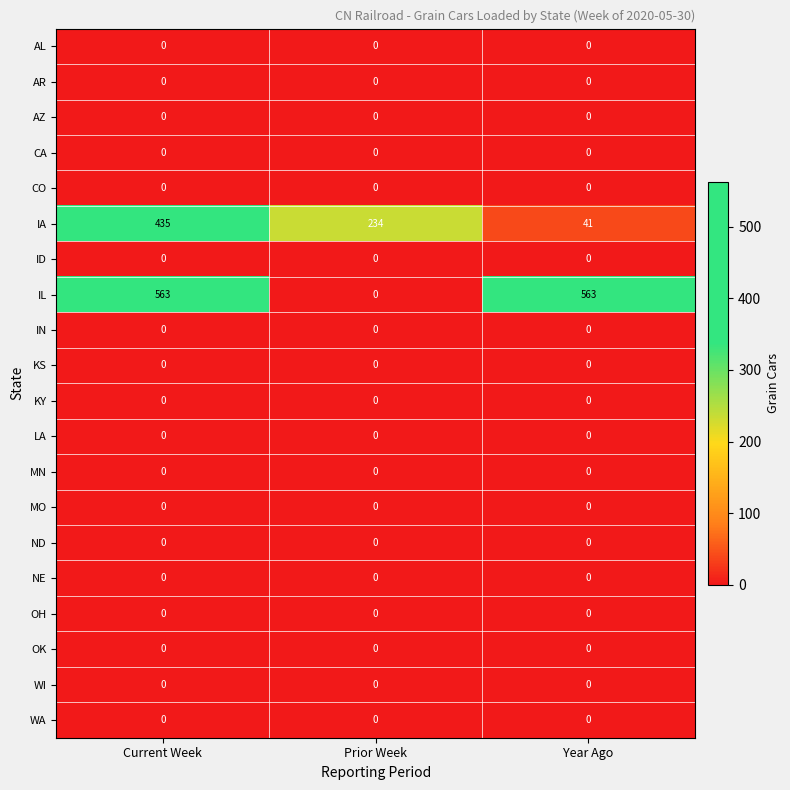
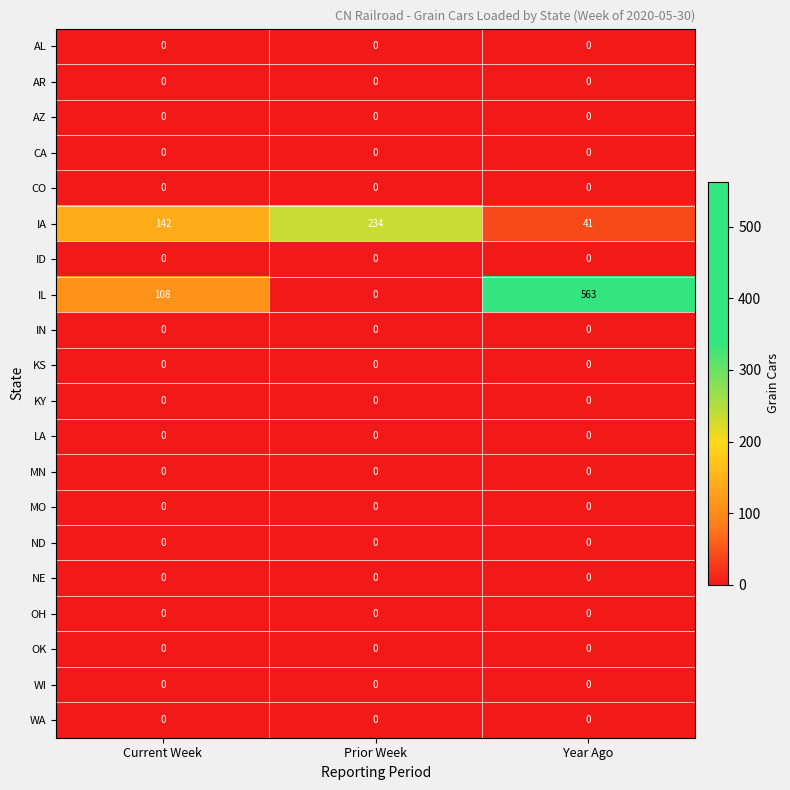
  {
    "AL": {
      "Current Week": 0,
      "Prior Week": 0,
      "Year Ago": 0
    },
    "AR": {
      "Current Week": 0,
      "Prior Week": 0,
      "Year Ago": 0
    },
    "AZ": {
      "Current Week": 0,
      "Prior Week": 0,
      "Year Ago": 0
    },
    "CA": {
      "Current Week": 0,
      "Prior Week": 0,
      "Year Ago": 0
    },
    "CO": {
      "Current Week": 0,
      "Prior Week": 0,
      "Year Ago": 0
    },
    "IA": {
-     "Current Week": 435,
+     "Current Week": 142,
      "Prior Week": 234,
      "Year Ago": 41
    },
    "ID": {
      "Current Week": 0,
      "Prior Week": 0,
      "Year Ago": 0
    },
    "IL": {
-     "Current Week": 563,
+     "Current Week": 108,
      "Prior Week": 0,
      "Year Ago": 563
    },
    "IN": {
      "Current Week": 0,
      "Prior Week": 0,
      "Year Ago": 0
    },
    "KS": {
      "Current Week": 0,
      "Prior Week": 0,
      "Year Ago": 0
    },
    "KY": {
      "Current Week": 0,
      "Prior Week": 0,
      "Year Ago": 0
    },
    "LA": {
      "Current Week": 0,
      "Prior Week": 0,
      "Year Ago": 0
    },
    "MN": {
      "Current Week": 0,
      "Prior Week": 0,
      "Year Ago": 0
    },
    "MO": {
      "Current Week": 0,
      "Prior Week": 0,
      "Year Ago": 0
    },
    "ND": {
      "Current Week": 0,
      "Prior Week": 0,
      "Year Ago": 0
    },
    "NE": {
      "Current Week": 0,
      "Prior Week": 0,
      "Year Ago": 0
    },
    "OH": {
      "Current Week": 0,
      "Prior Week": 0,
      "Year Ago": 0
    },
    "OK": {
      "Current Week": 0,
      "Prior Week": 0,
      "Year Ago": 0
    },
    "WI": {
      "Current Week": 0,
      "Prior Week": 0,
      "Year Ago": 0
    },
    "WA": {
      "Current Week": 0,
      "Prior Week": 0,
      "Year Ago": 0
    }
  }
